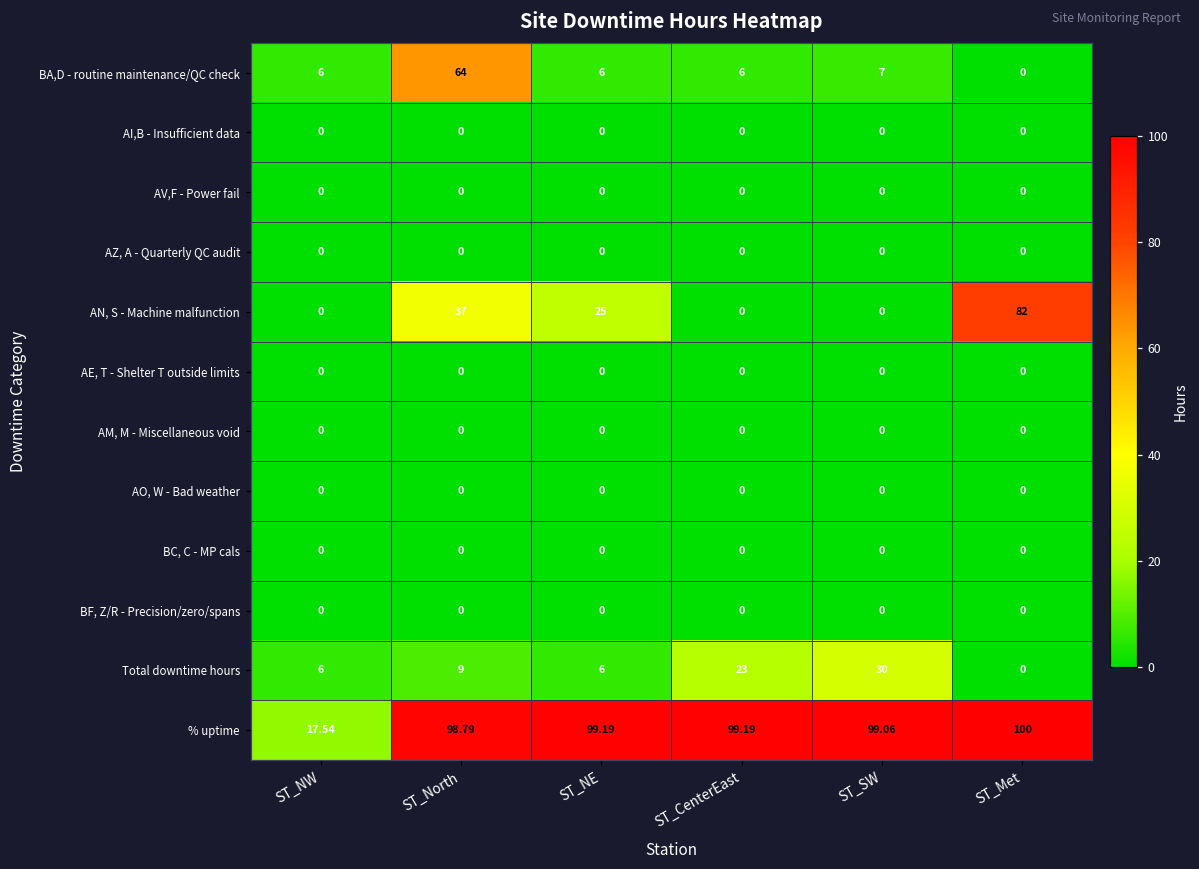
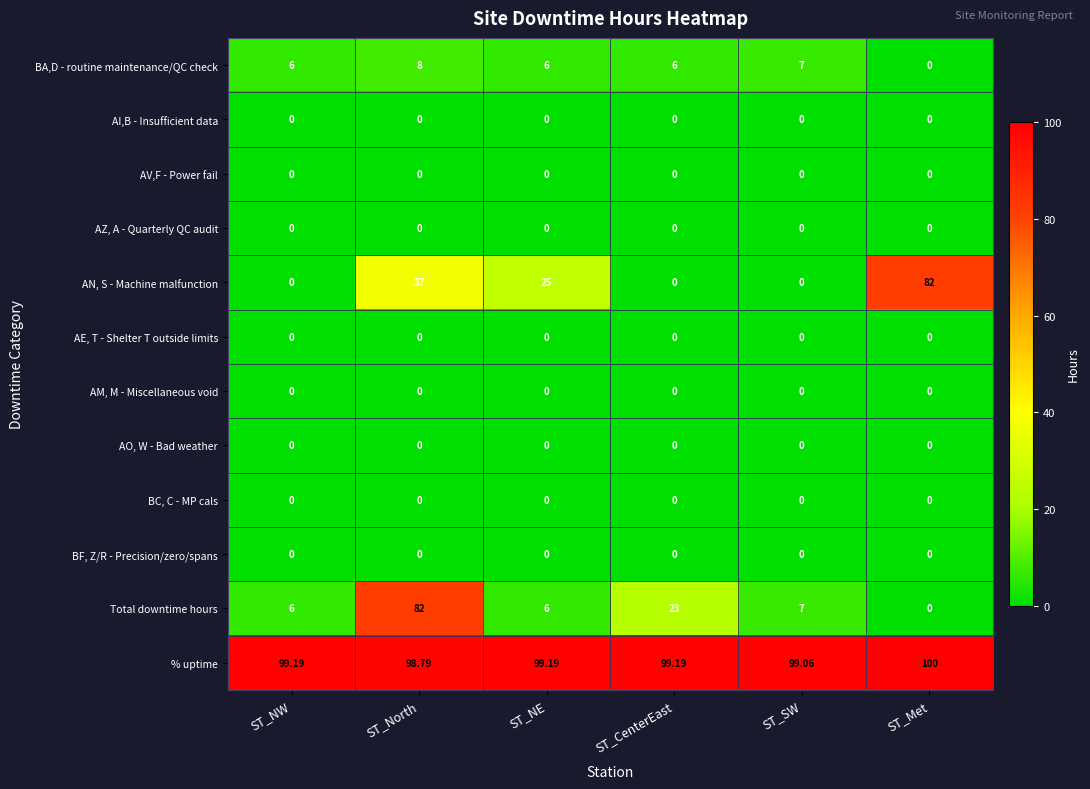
  {
    "BA,D - routine maintenance/QC check": {
      "ST_NW": 6,
-     "ST_North": 64,
+     "ST_North": 8,
      "ST_NE": 6,
      "ST_CenterEast": 6,
      "ST_SW": 7,
      "ST_Met": 0
    },
    "AI,B - Insufficient data": {
      "ST_NW": 0,
      "ST_North": 0,
      "ST_NE": 0,
      "ST_CenterEast": 0,
      "ST_SW": 0,
      "ST_Met": 0
    },
    "AV,F - Power fail": {
      "ST_NW": 0,
      "ST_North": 0,
      "ST_NE": 0,
      "ST_CenterEast": 0,
      "ST_SW": 0,
      "ST_Met": 0
    },
    "AZ, A - Quarterly QC audit": {
      "ST_NW": 0,
      "ST_North": 0,
      "ST_NE": 0,
      "ST_CenterEast": 0,
      "ST_SW": 0,
      "ST_Met": 0
    },
    "AN, S - Machine malfunction": {
      "ST_NW": 0,
      "ST_North": 37,
      "ST_NE": 25,
      "ST_CenterEast": 0,
      "ST_SW": 0,
      "ST_Met": 82
    },
    "AE, T - Shelter T outside limits": {
      "ST_NW": 0,
      "ST_North": 0,
      "ST_NE": 0,
      "ST_CenterEast": 0,
      "ST_SW": 0,
      "ST_Met": 0
    },
    "AM, M - Miscellaneous void": {
      "ST_NW": 0,
      "ST_North": 0,
      "ST_NE": 0,
      "ST_CenterEast": 0,
      "ST_SW": 0,
      "ST_Met": 0
    },
    "AO, W - Bad weather": {
      "ST_NW": 0,
      "ST_North": 0,
      "ST_NE": 0,
      "ST_CenterEast": 0,
      "ST_SW": 0,
      "ST_Met": 0
    },
    "BC, C - MP cals": {
      "ST_NW": 0,
      "ST_North": 0,
      "ST_NE": 0,
      "ST_CenterEast": 0,
      "ST_SW": 0,
      "ST_Met": 0
    },
    "BF, Z/R - Precision/zero/spans": {
      "ST_NW": 0,
      "ST_North": 0,
      "ST_NE": 0,
      "ST_CenterEast": 0,
      "ST_SW": 0,
      "ST_Met": 0
    },
    "Total downtime hours": {
      "ST_NW": 6,
-     "ST_North": 9,
+     "ST_North": 82,
      "ST_NE": 6,
      "ST_CenterEast": 23,
-     "ST_SW": 30,
+     "ST_SW": 7,
      "ST_Met": 0
    },
    "% uptime": {
-     "ST_NW": 17.54,
+     "ST_NW": 99.19,
      "ST_North": 98.79,
      "ST_NE": 99.19,
      "ST_CenterEast": 99.19,
      "ST_SW": 99.06,
      "ST_Met": 100
    }
  }
